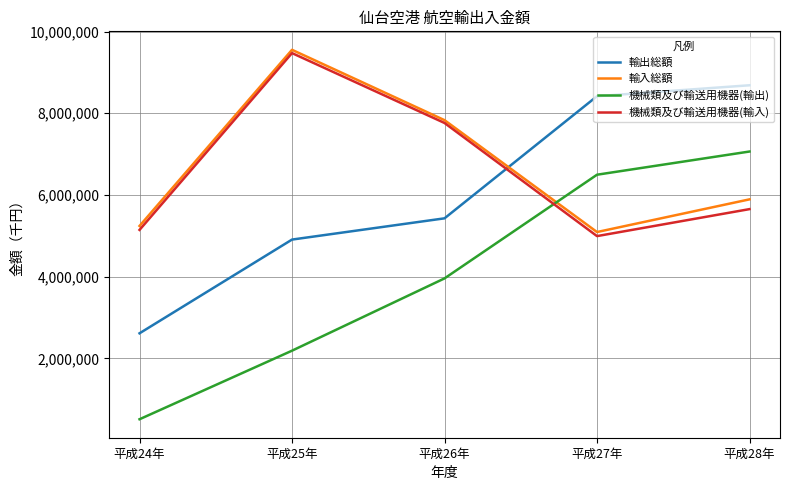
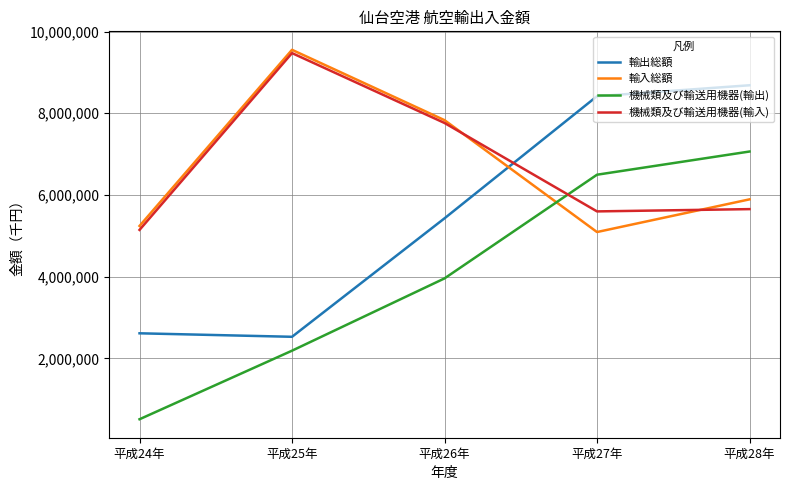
  {
    "輸出総額": {
      "平成24年": "2,600,000",
-     "平成25年": "4,900,000",
+     "平成25年": "2,500,000",
      "平成26年": "5,400,000"
    },
    "輸入総額": {
      "平成24年": "5,200,000",
      "平成25年": "9,600,000",
      "平成26年": "7,800,000",
      "平成27年": "5,100,000",
      "平成28年": "5,900,000"
    },
    "機械類及び輸送用機器(輸出)": {
      "平成24年": "500,000",
      "平成25年": "2,200,000",
      "平成26年": "4,000,000",
      "平成27年": "6,500,000",
      "平成28年": "7,100,000"
    },
    "機械類及び輸送用機器(輸入)": {
      "平成24年": "5,100,000",
      "平成25年": "9,500,000",
      "平成26年": "7,800,000",
-     "平成27年": "5,000,000",
+     "平成27年": "5,600,000",
      "平成28年": "5,700,000"
    }
  }
